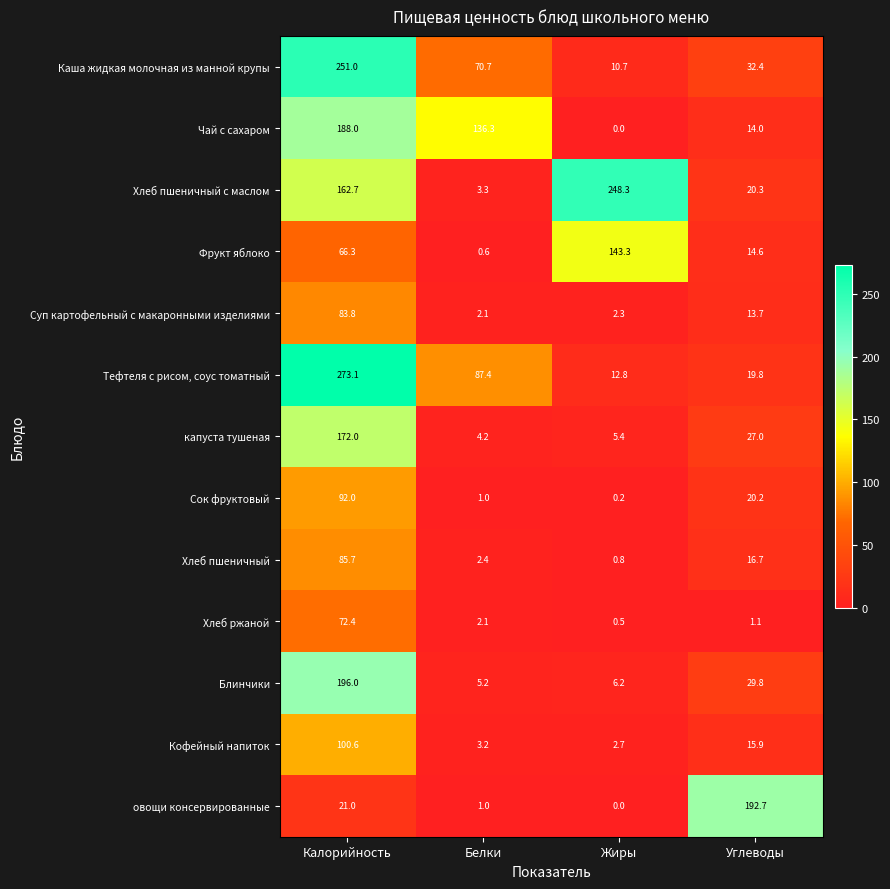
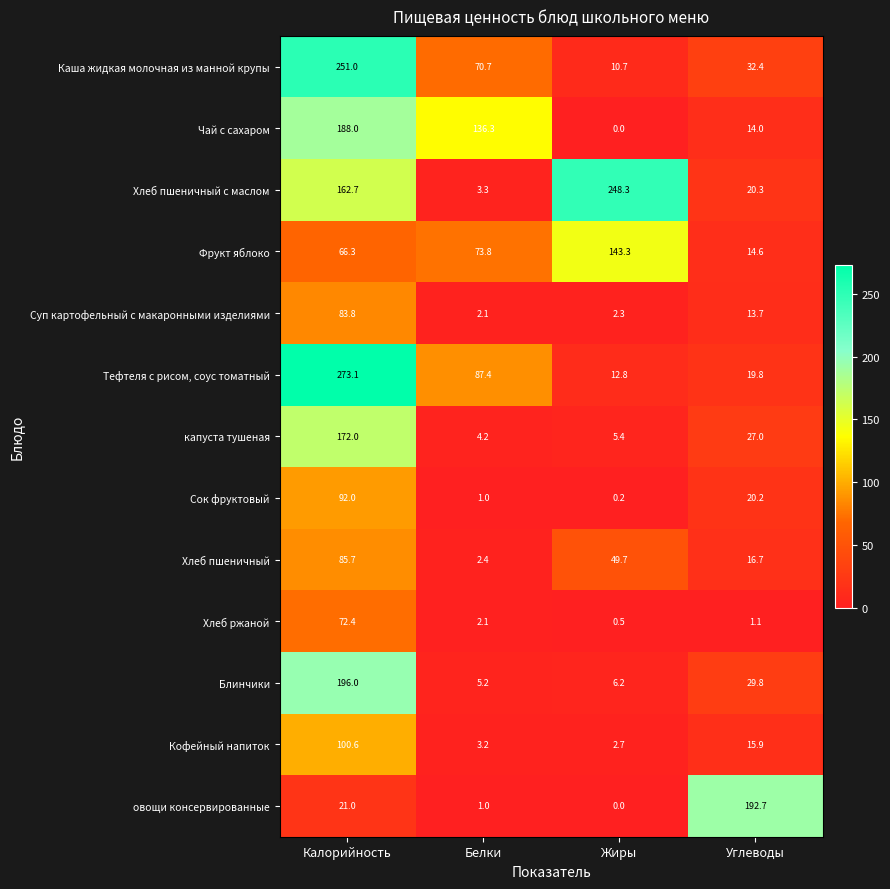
  {
    "Каша жидкая молочная из манной крупы": {
      "Калорийность": 251.0,
      "Белки": 70.7,
      "Жиры": 10.7,
      "Углеводы": 32.4
    },
    "Чай с сахаром": {
      "Калорийность": 188.0,
      "Белки": 136.3,
      "Жиры": 0.0,
      "Углеводы": 14.0
    },
    "Хлеб пшеничный с маслом": {
      "Калорийность": 162.7,
      "Белки": 3.3,
      "Жиры": 248.3,
      "Углеводы": 20.3
    },
    "Фрукт яблоко": {
      "Калорийность": 66.3,
-     "Белки": 0.6,
+     "Белки": 73.8,
      "Жиры": 143.3,
      "Углеводы": 14.6
    },
    "Суп картофельный с макаронными изделиями": {
      "Калорийность": 83.8,
      "Белки": 2.1,
      "Жиры": 2.3,
      "Углеводы": 13.7
    },
    "Тефтеля с рисом, соус томатный": {
      "Калорийность": 273.1,
      "Белки": 87.4,
      "Жиры": 12.8,
      "Углеводы": 19.8
    },
    "капуста тушеная": {
      "Калорийность": 172.0,
      "Белки": 4.2,
      "Жиры": 5.4,
      "Углеводы": 27.0
    },
    "Сок фруктовый": {
      "Калорийность": 92.0,
      "Белки": 1.0,
      "Жиры": 0.2,
      "Углеводы": 20.2
    },
    "Хлеб пшеничный": {
      "Калорийность": 85.7,
      "Белки": 2.4,
-     "Жиры": 0.8,
+     "Жиры": 49.7,
      "Углеводы": 16.7
    },
    "Хлеб ржаной": {
      "Калорийность": 72.4,
      "Белки": 2.1,
      "Жиры": 0.5,
      "Углеводы": 1.1
    },
    "Блинчики": {
      "Калорийность": 196.0,
      "Белки": 5.2,
      "Жиры": 6.2,
      "Углеводы": 29.8
    },
    "Кофейный напиток": {
      "Калорийность": 100.6,
      "Белки": 3.2,
      "Жиры": 2.7,
      "Углеводы": 15.9
    },
    "овощи консервированные": {
      "Калорийность": 21.0,
      "Белки": 1.0,
      "Жиры": 0.0,
      "Углеводы": 192.7
    }
  }
